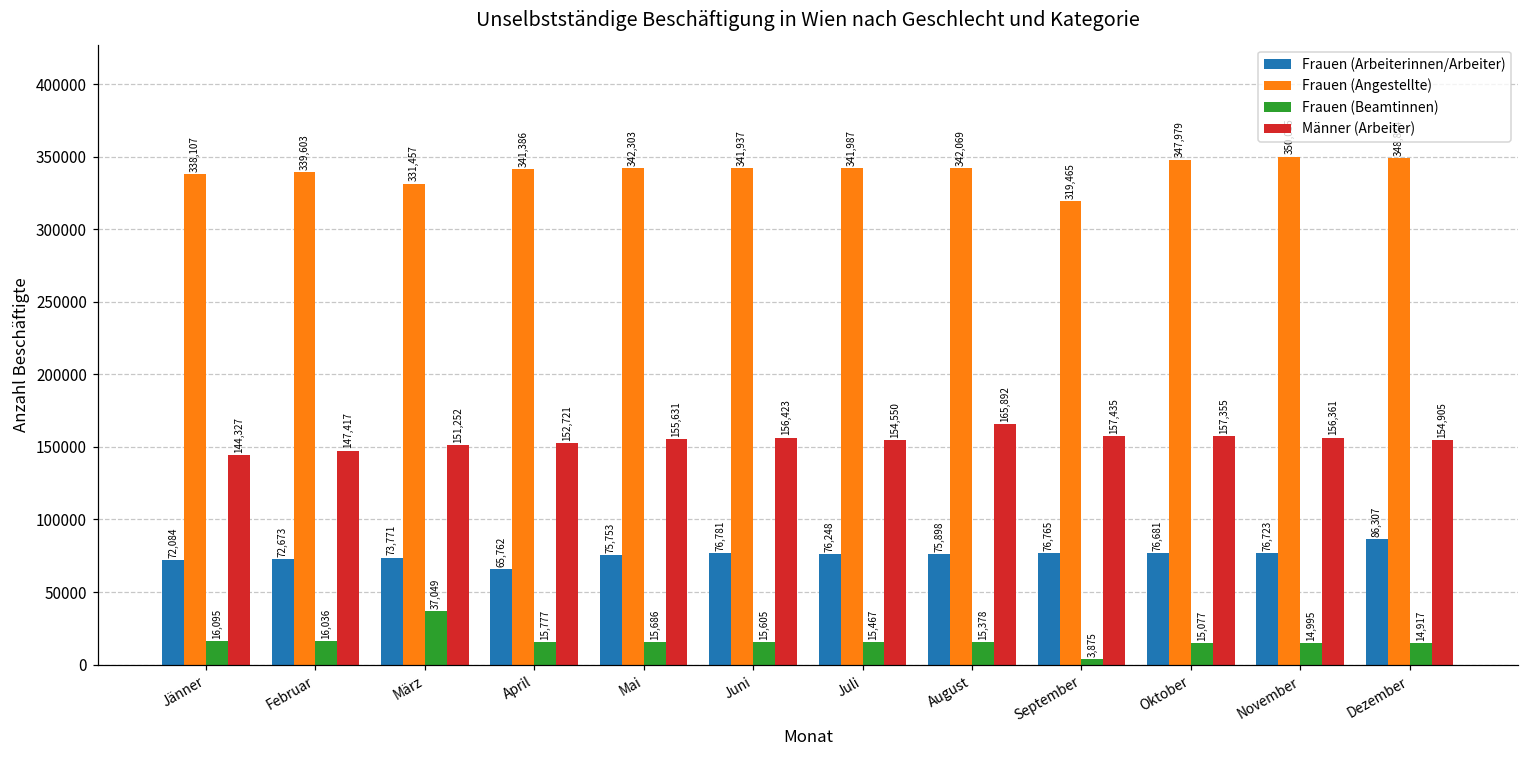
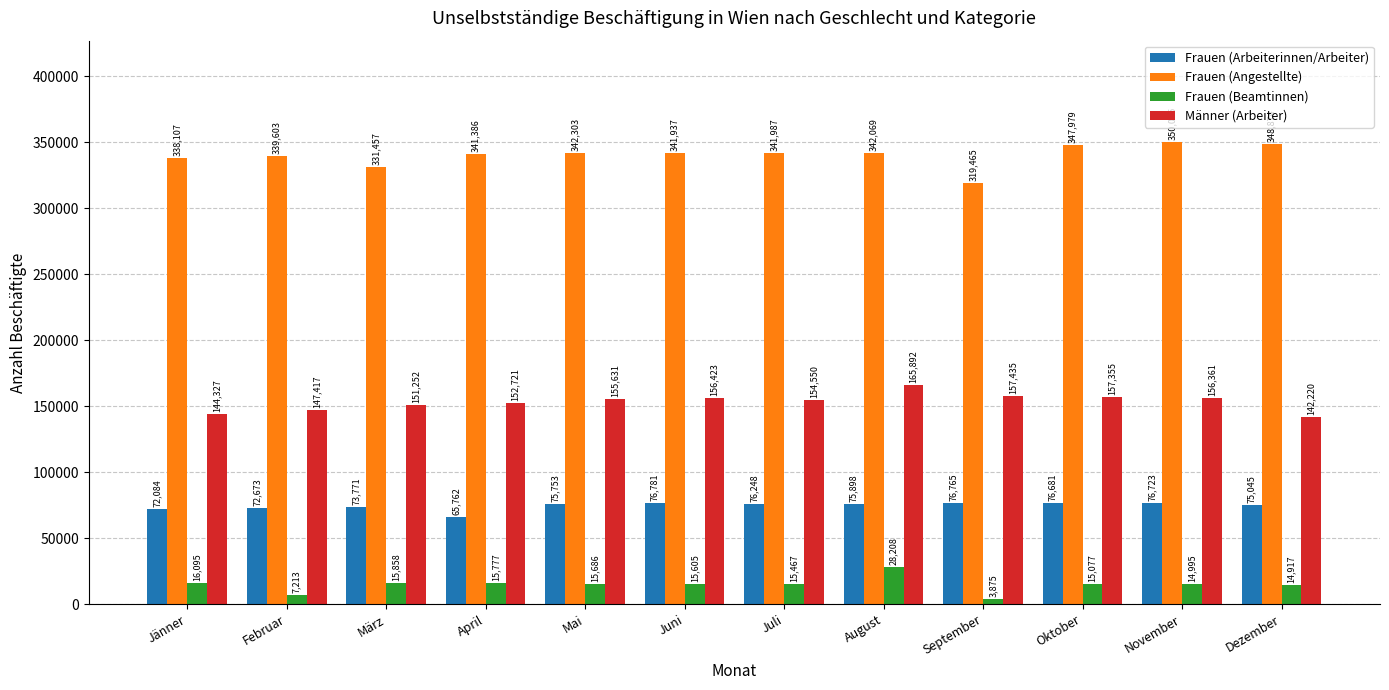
  {
    "Frauen (Arbeiterinnen/Arbeiter)": {
      "Jänner": "72,084",
      "Februar": "72,673",
      "März": "73,771",
      "April": "65,762",
      "Mai": "75,753",
      "Juni": "76,781",
      "Juli": "76,248",
      "August": "75,898",
      "September": "76,765",
      "Oktober": "76,681",
      "November": "76,723",
-     "Dezember": "86,307"
+     "Dezember": "75,045"
    },
    "Frauen (Angestellte)": {
      "Jänner": "338,107",
      "Februar": "339,603",
      "März": "331,457",
      "April": "341,386",
      "Mai": "342,303",
      "Juni": "341,937",
      "Juli": "341,987",
      "August": "342,069",
      "September": "319,465",
      "Oktober": "347,979"
    },
    "Frauen (Beamtinnen)": {
      "Jänner": "16,095",
-     "Februar": "16,036",
-     "März": "37,049",
+     "Februar": "7,213",
+     "März": "15,858",
      "April": "15,777",
      "Mai": "15,686",
      "Juni": "15,605",
      "Juli": "15,467",
-     "August": "15,378",
+     "August": "28,208",
      "September": "3,875",
      "Oktober": "15,077",
      "November": "14,995",
      "Dezember": "14,917"
    },
    "Männer (Arbeiter)": {
      "Jänner": "144,327",
      "Februar": "147,417",
      "März": "151,252",
      "April": "152,721",
      "Mai": "155,631",
      "Juni": "156,423",
      "Juli": "154,550",
      "August": "165,892",
      "September": "157,435",
      "Oktober": "157,355",
      "November": "156,361",
-     "Dezember": "154,905"
+     "Dezember": "142,220"
    }
  }
